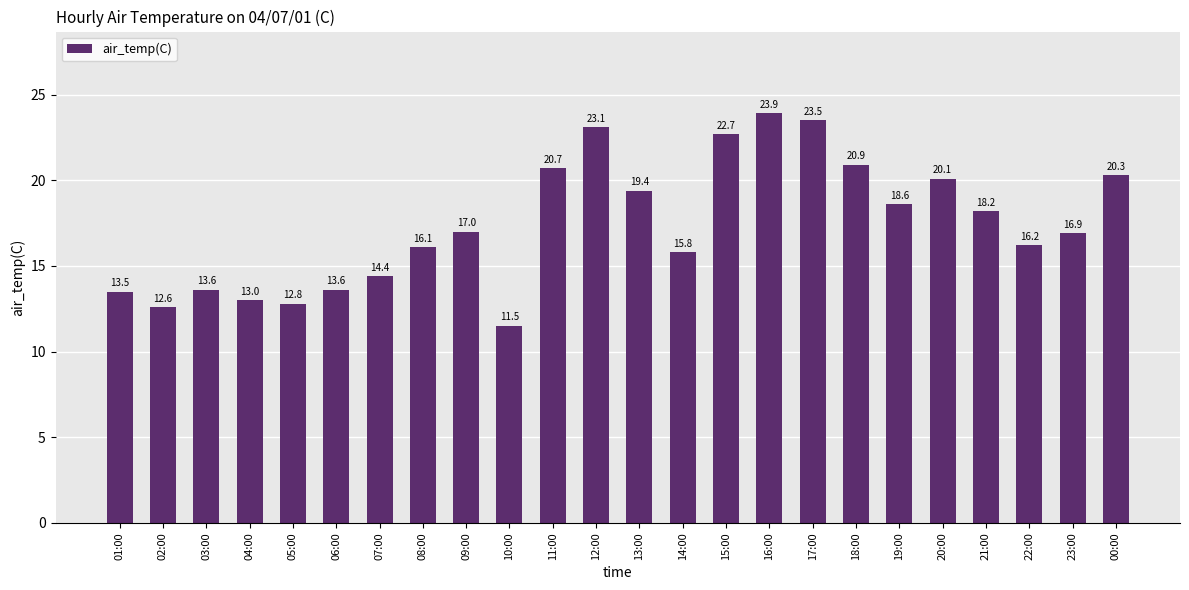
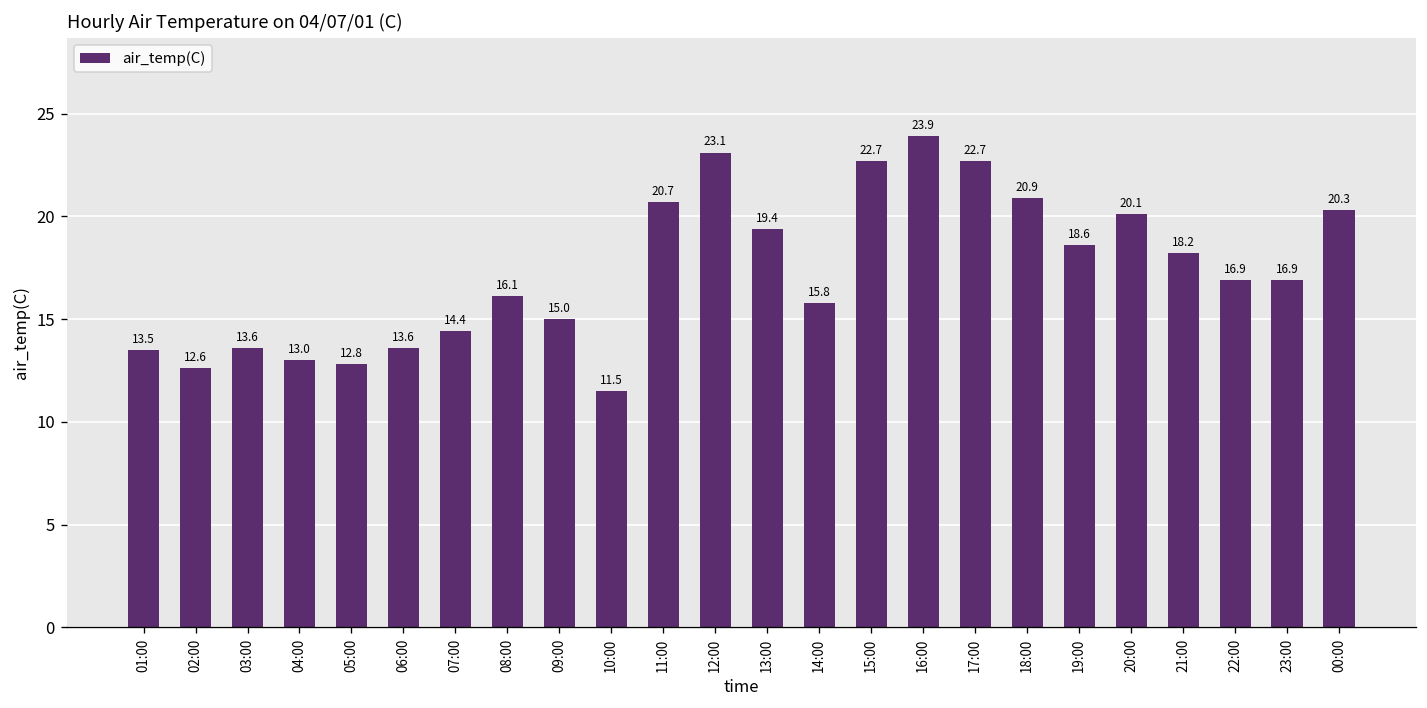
  {
    "01:00": 13.5,
    "02:00": 12.6,
    "03:00": 13.6,
    "04:00": 13.0,
    "05:00": 12.8,
    "06:00": 13.6,
    "07:00": 14.4,
    "08:00": 16.1,
-   "09:00": 17.0,
+   "09:00": 15.0,
    "10:00": 11.5,
    "11:00": 20.7,
    "12:00": 23.1,
    "13:00": 19.4,
    "14:00": 15.8,
    "15:00": 22.7,
    "16:00": 23.9,
-   "17:00": 23.5,
+   "17:00": 22.7,
    "18:00": 20.9,
    "19:00": 18.6,
    "20:00": 20.1,
    "21:00": 18.2,
-   "22:00": 16.2,
+   "22:00": 16.9,
    "23:00": 16.9,
    "00:00": 20.3
  }
